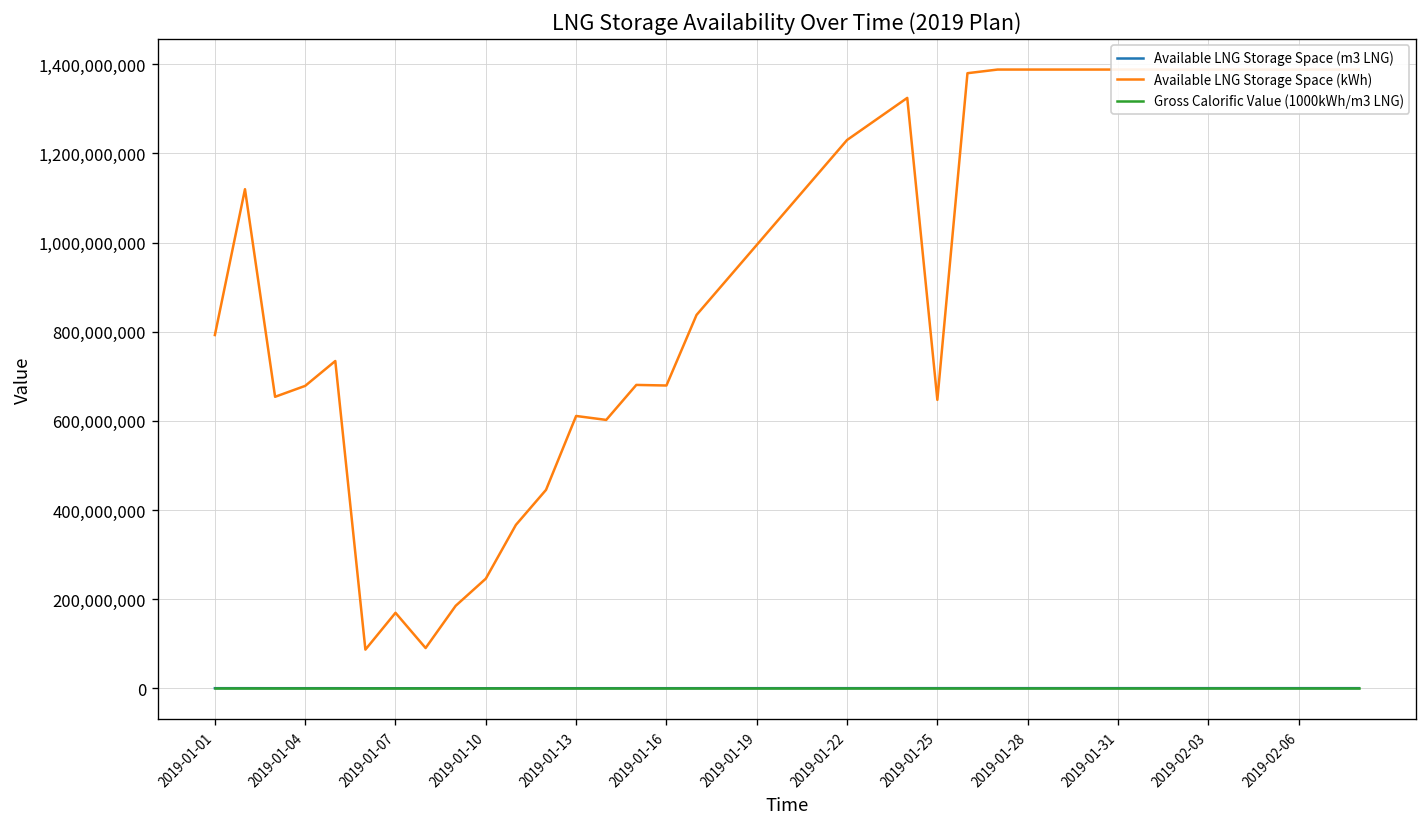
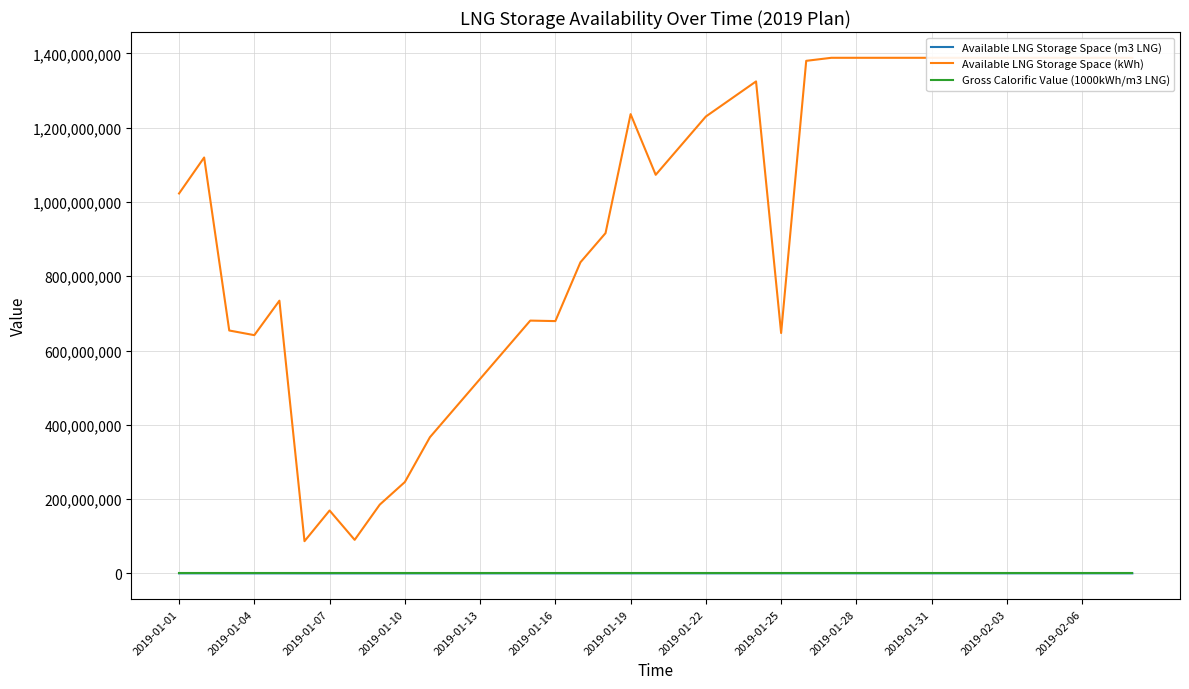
  {
    "Gross Calorific Value (1000kWh/m3 LNG)": {
      "2019-01-01": "0",
      "2019-01-04": "0",
      "2019-01-07": "0",
      "2019-01-10": "0",
      "2019-01-13": "0",
      "2019-01-16": "0",
      "2019-01-19": "0",
      "2019-01-22": "0",
      "2019-01-25": "0",
      "2019-01-28": "0",
      "2019-01-31": "0",
      "2019-02-03": "0",
      "2019-02-06": "0"
    },
    "Available LNG Storage Space (kWh)": {
-     "2019-01-01": "790,000,000",
-     "2019-01-04": "680,000,000",
+     "2019-01-01": "1,020,000,000",
+     "2019-01-04": "640,000,000",
      "2019-01-07": "170,000,000",
      "2019-01-10": "250,000,000",
-     "2019-01-13": "610,000,000",
+     "2019-01-13": "520,000,000",
      "2019-01-16": "680,000,000",
-     "2019-01-19": "990,000,000",
+     "2019-01-19": "1,240,000,000",
      "2019-01-22": "1,230,000,000",
      "2019-01-25": "650,000,000",
      "2019-01-28": "1,390,000,000"
    }
  }
